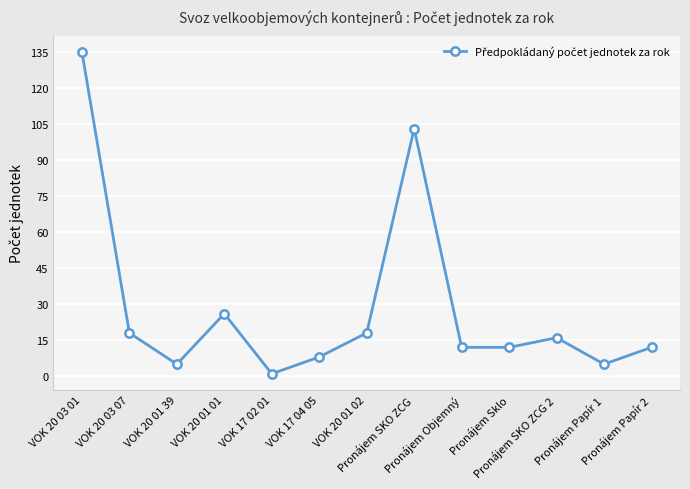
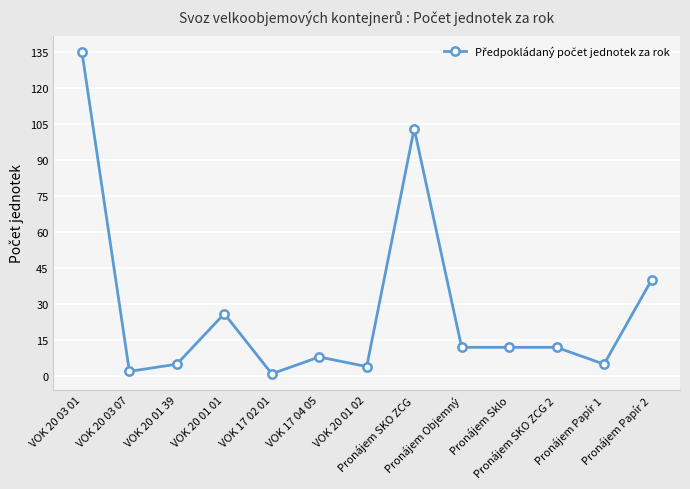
  {
    "VOK 20 03 01": 135,
-   "VOK 20 03 07": 18,
+   "VOK 20 03 07": 2,
    "VOK 20 01 39": 5,
    "VOK 20 01 01": 26,
    "VOK 17 02 01": 1,
    "VOK 17 04 05": 8,
-   "VOK 20 01 02": 18,
+   "VOK 20 01 02": 4,
    "Pronájem SKO ZCG": 103,
    "Pronájem Objemný": 12,
    "Pronájem Sklo": 12,
-   "Pronájem SKO ZCG 2": 16,
+   "Pronájem SKO ZCG 2": 12,
    "Pronájem Papír 1": 5,
-   "Pronájem Papír 2": 12
+   "Pronájem Papír 2": 40
  }
